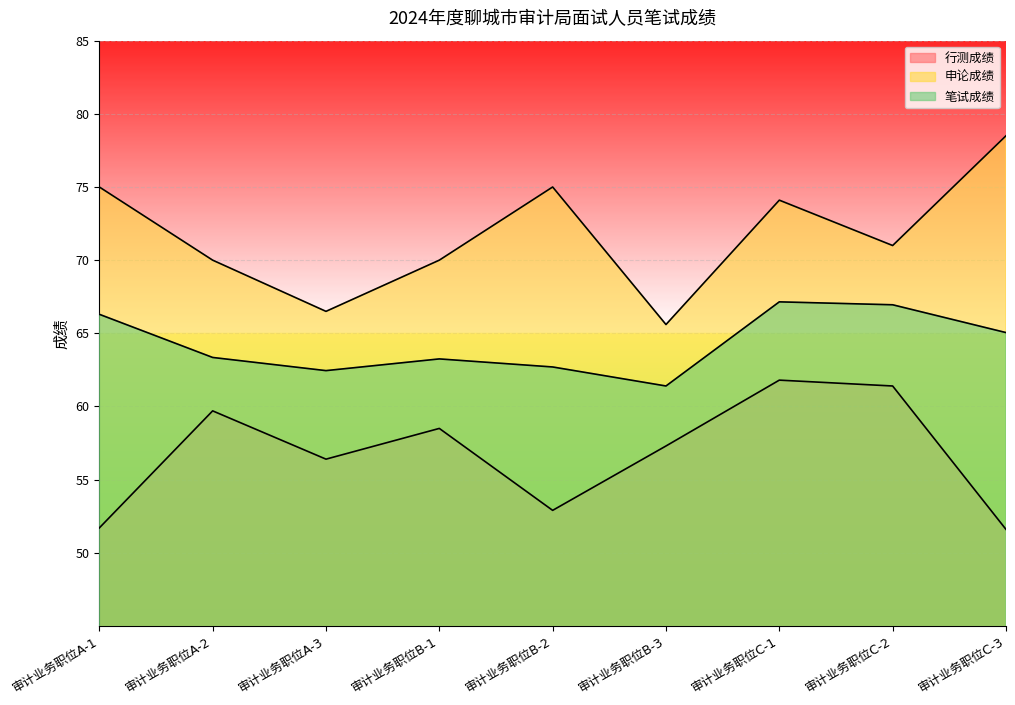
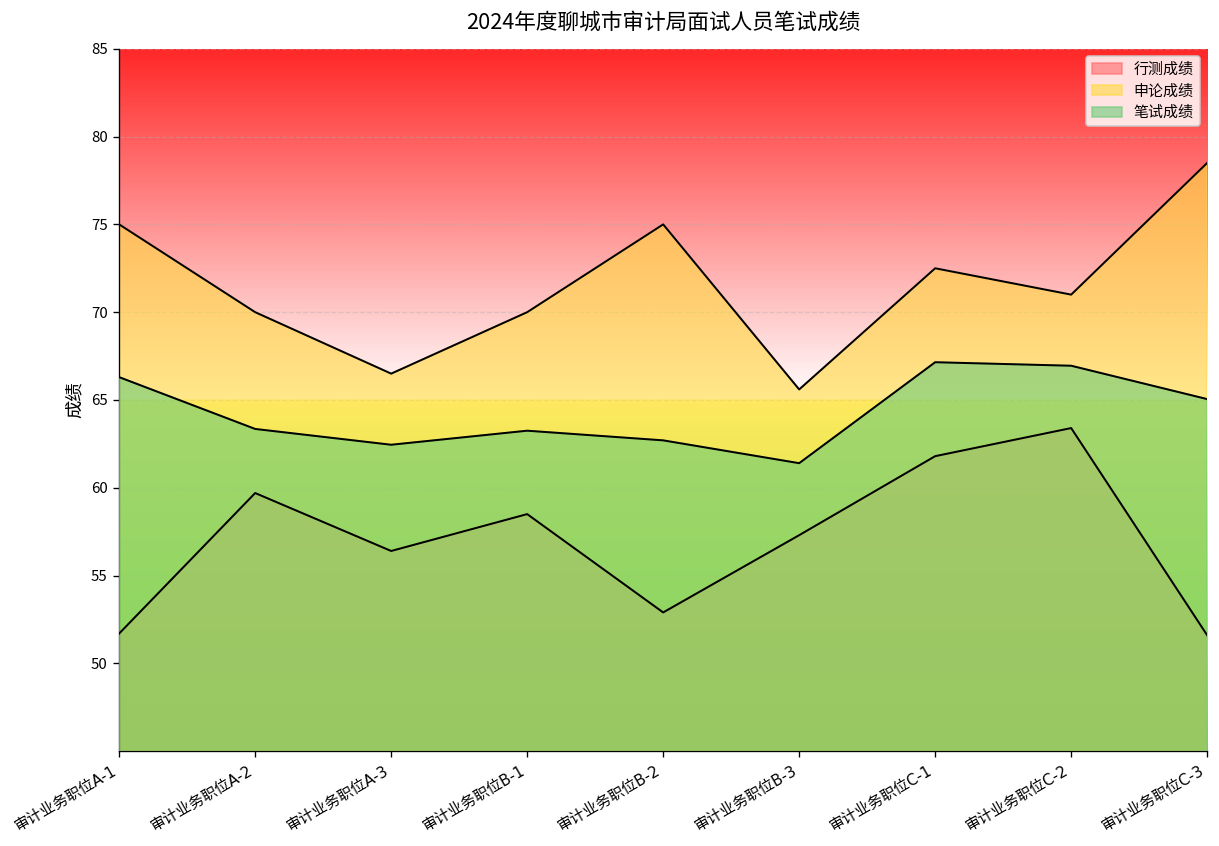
  {
    "行测成绩": {
      "审计业务职位A-1": 51.7,
      "审计业务职位A-2": 59.7,
      "审计业务职位A-3": 56.4,
      "审计业务职位B-1": 58.5,
      "审计业务职位B-2": 52.9,
      "审计业务职位B-3": 57.3,
      "审计业务职位C-1": 61.8,
-     "审计业务职位C-2": 61.4,
+     "审计业务职位C-2": 63.4,
      "审计业务职位C-3": 51.6
    },
    "申论成绩": {
      "审计业务职位A-1": 75.0,
      "审计业务职位A-2": 70.0,
      "审计业务职位A-3": 66.5,
      "审计业务职位B-1": 70.0,
      "审计业务职位B-2": 75.0,
      "审计业务职位B-3": 65.6,
-     "审计业务职位C-1": 74.1,
+     "审计业务职位C-1": 72.5,
      "审计业务职位C-2": 71.0,
      "审计业务职位C-3": 78.5
    },
    "笔试成绩": {
      "审计业务职位A-1": 66.3,
      "审计业务职位A-2": 63.4,
      "审计业务职位A-3": 62.5,
      "审计业务职位B-1": 63.3,
      "审计业务职位B-2": 62.7,
      "审计业务职位B-3": 61.4,
      "审计业务职位C-1": 67.2,
      "审计业务职位C-2": 67.0,
      "审计业务职位C-3": 65.1
    }
  }
